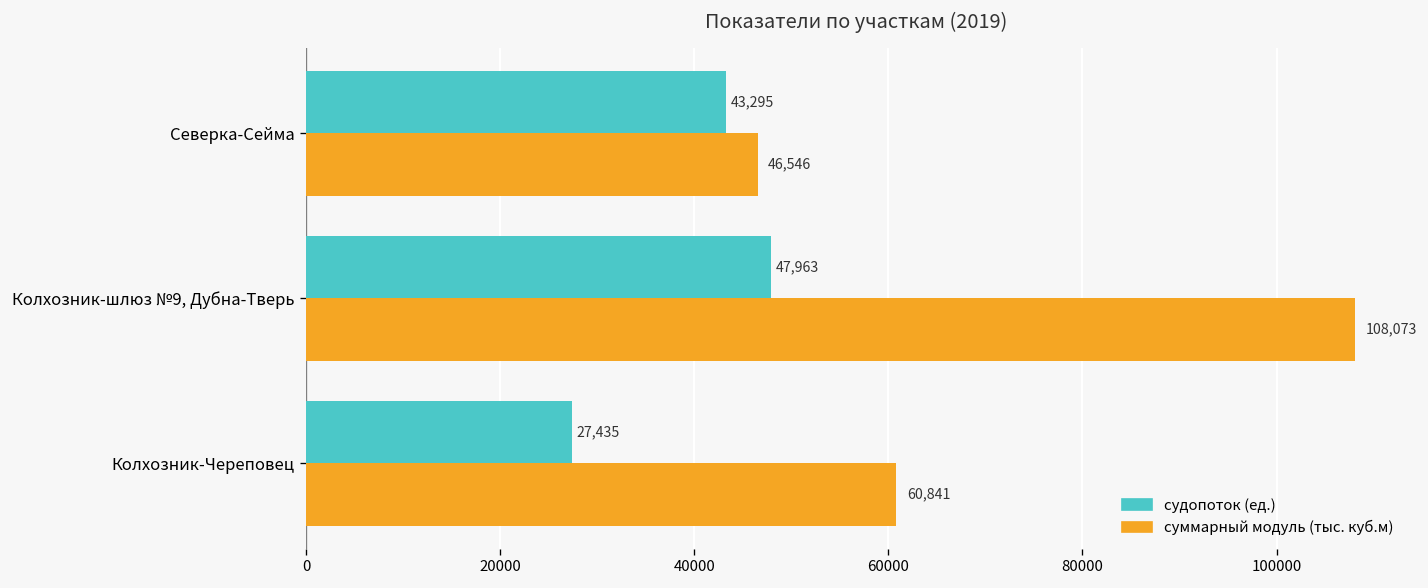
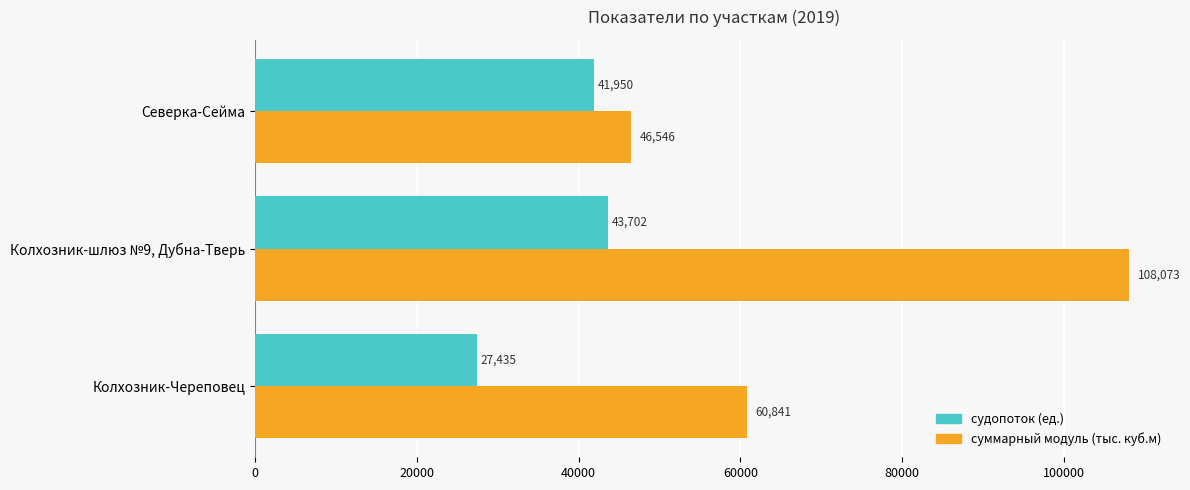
  {
    "судопоток (ед.)": {
-     "Северка-Сейма": "43,295",
-     "Колхозник-шлюз №9, Дубна-Тверь": "47,963",
+     "Северка-Сейма": "41,950",
+     "Колхозник-шлюз №9, Дубна-Тверь": "43,702",
      "Колхозник-Череповец": "27,435"
    },
    "суммарный модуль (тыс. куб.м)": {
      "Северка-Сейма": "46,546",
      "Колхозник-шлюз №9, Дубна-Тверь": "108,073",
      "Колхозник-Череповец": "60,841"
    }
  }
